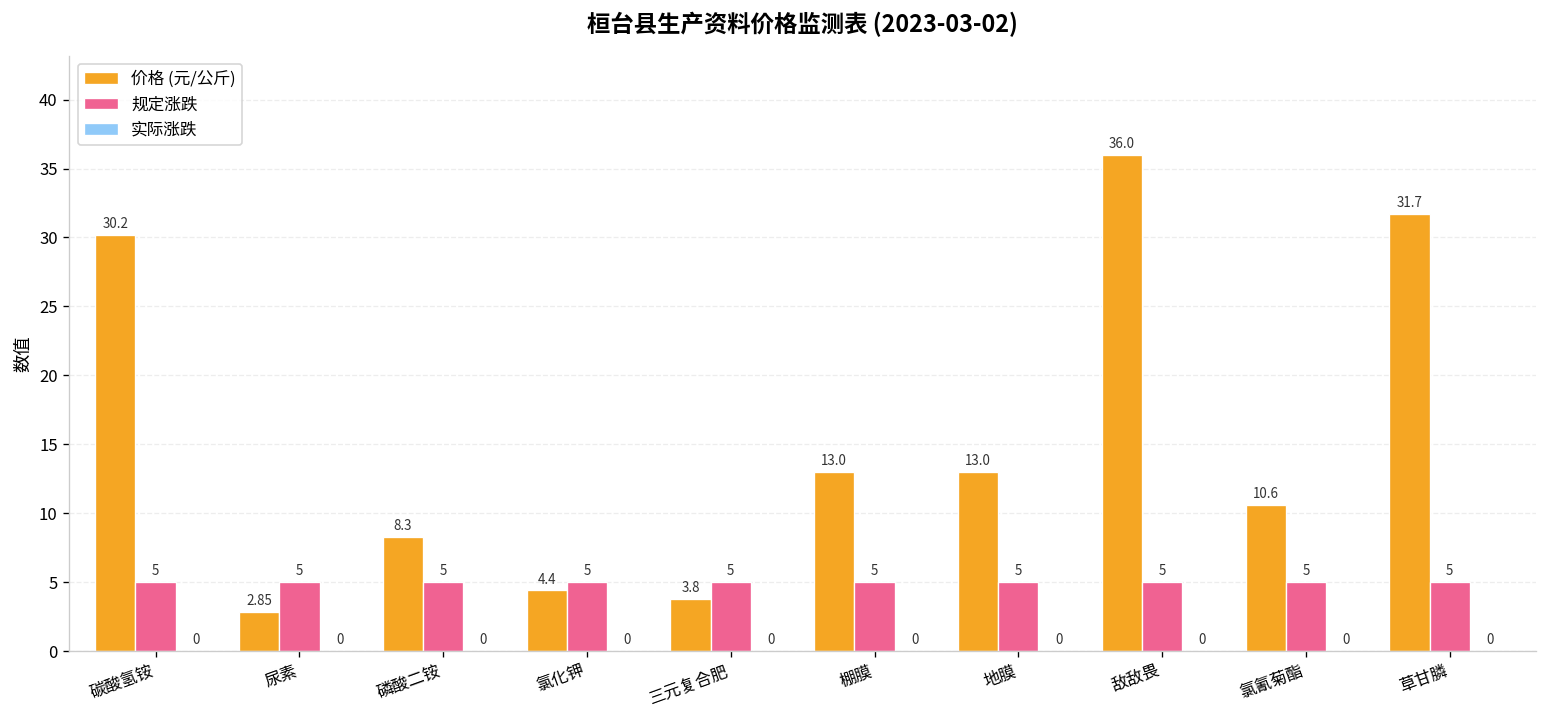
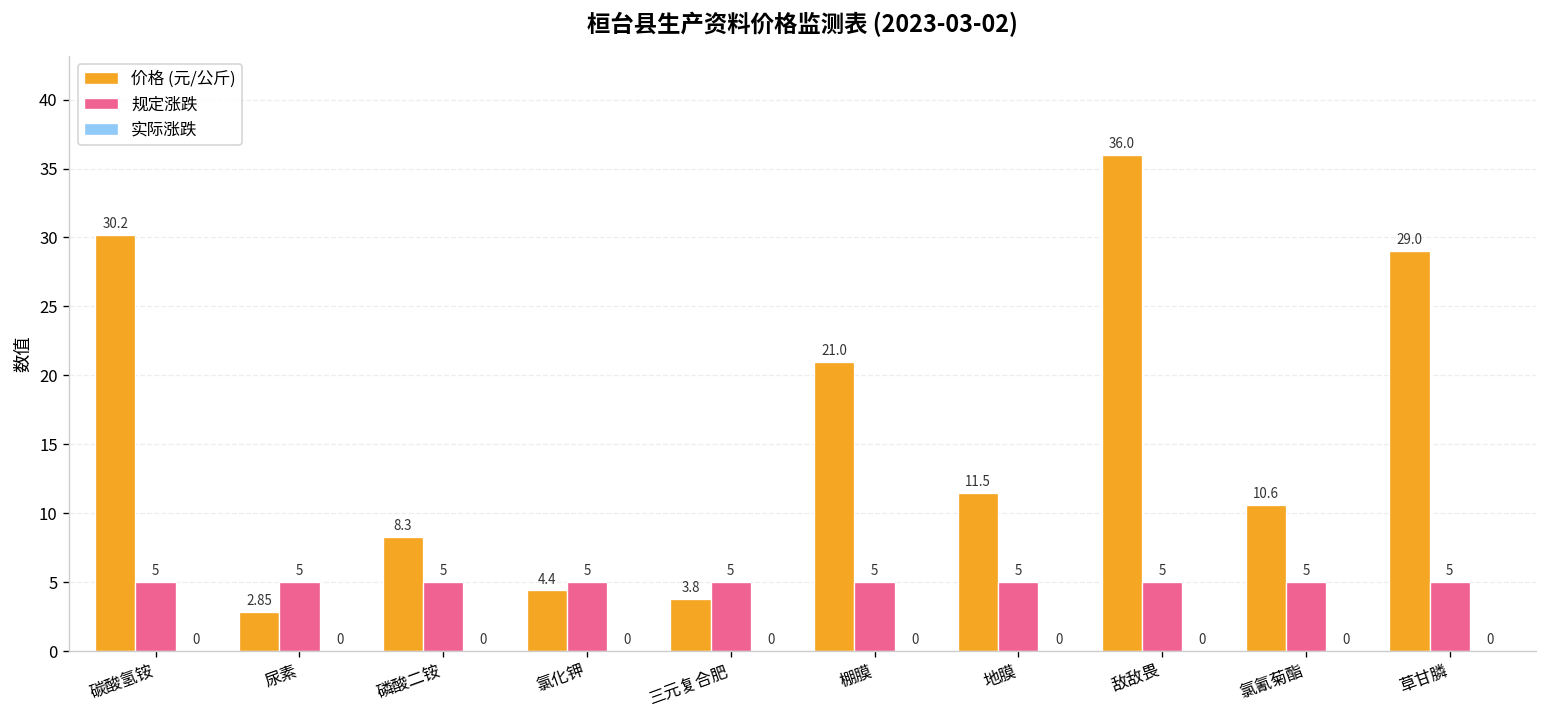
  {
    "价格 (元/公斤)": {
      "碳酸氢铵": 30.2,
      "尿素": 2.85,
      "磷酸二铵": 8.3,
      "氯化钾": 4.4,
      "三元复合肥": 3.8,
-     "棚膜": 13.0,
-     "地膜": 13.0,
+     "棚膜": 21.0,
+     "地膜": 11.5,
      "敌敌畏": 36.0,
      "氯氰菊酯": 10.6,
-     "草甘膦": 31.7
+     "草甘膦": 29.0
    },
    "规定涨跌": {
      "碳酸氢铵": 5,
      "尿素": 5,
      "磷酸二铵": 5,
      "氯化钾": 5,
      "三元复合肥": 5,
      "棚膜": 5,
      "地膜": 5,
      "敌敌畏": 5,
      "氯氰菊酯": 5,
      "草甘膦": 5
    },
    "实际涨跌": {
      "碳酸氢铵": 0,
      "尿素": 0,
      "磷酸二铵": 0,
      "氯化钾": 0,
      "三元复合肥": 0,
      "棚膜": 0,
      "地膜": 0,
      "敌敌畏": 0,
      "氯氰菊酯": 0,
      "草甘膦": 0
    }
  }
